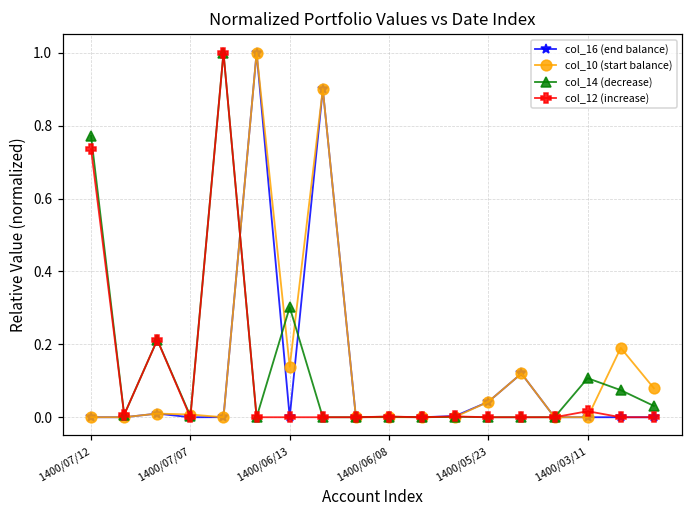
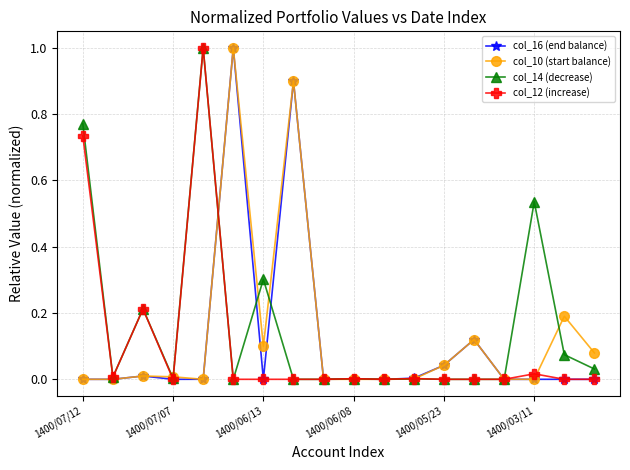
  {
    "col_10 (start balance)": {
-     "1400/06/13": 0.14
+     "1400/06/13": 0.10
    },
    "col_14 (decrease)": {
      "1400/07/12": 0.77,
      "1400/06/13": 0.30,
-     "1400/03/11": 0.11
+     "1400/03/11": 0.54
    },
    "col_12 (increase)": {
      "1400/07/12": 0.74,
      "1400/03/11": 0.02
    }
  }
